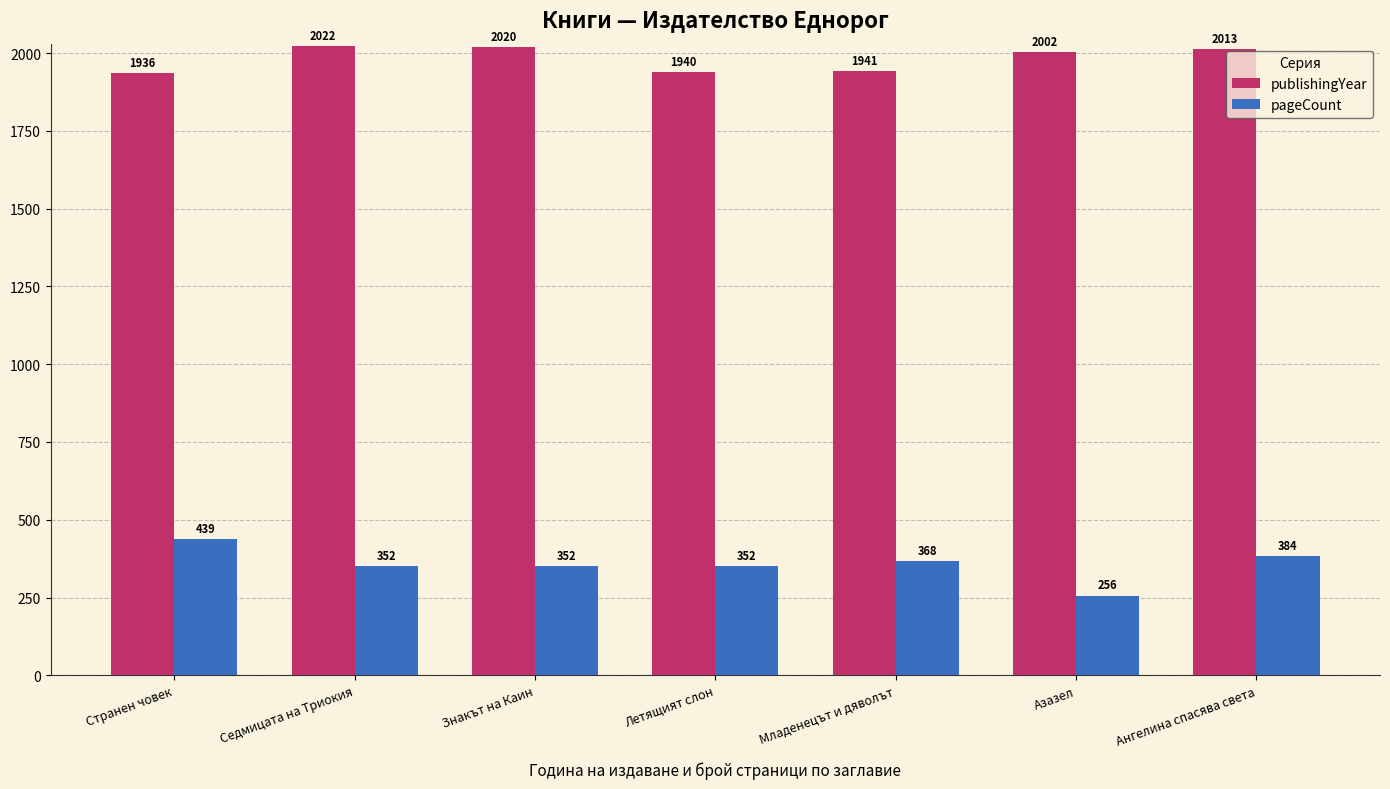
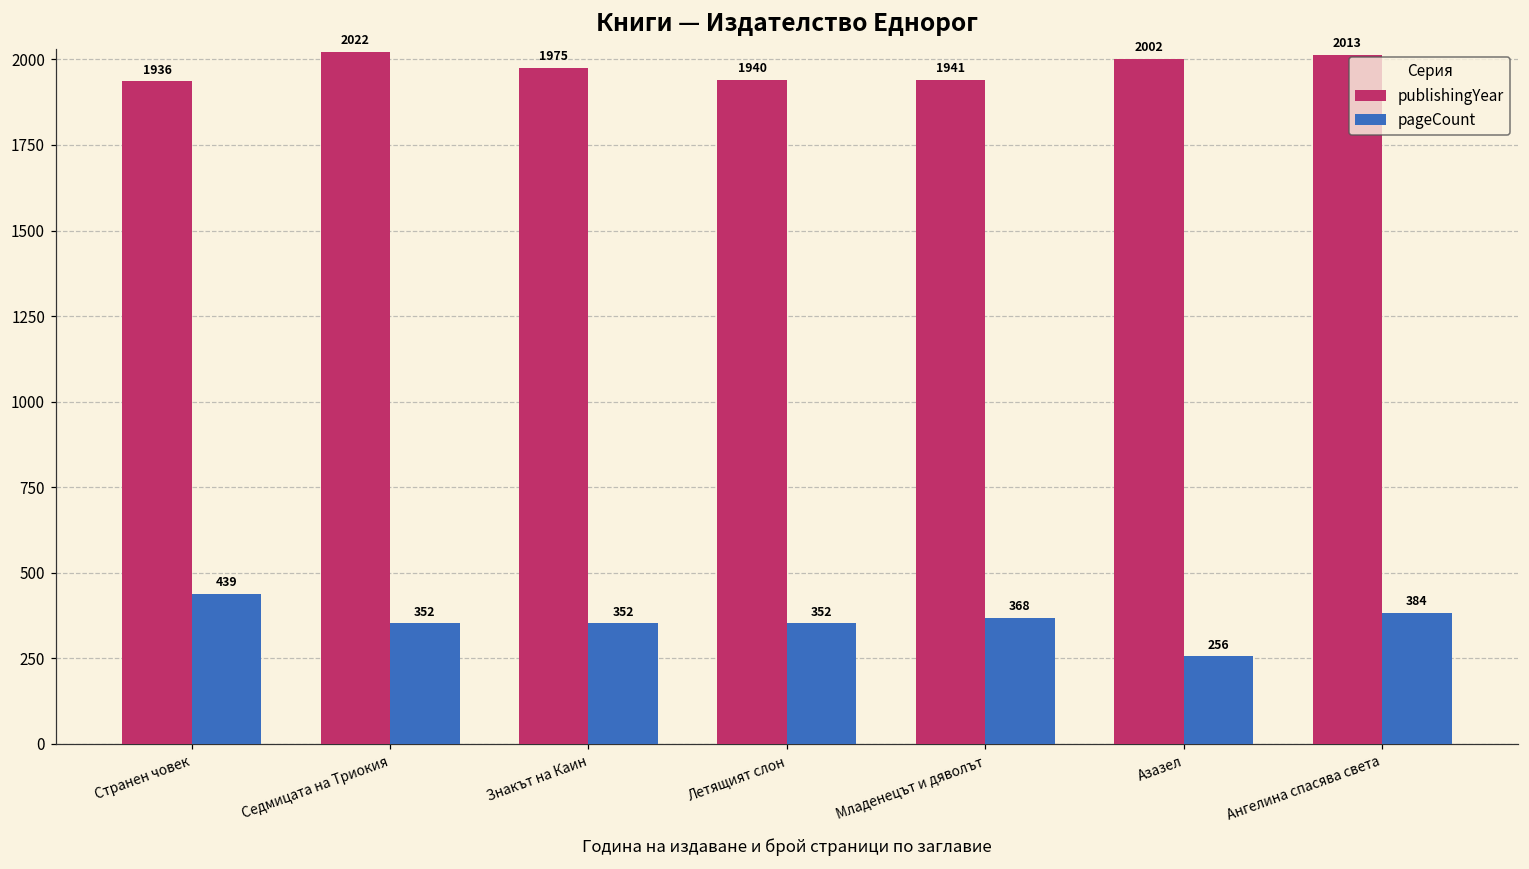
  {
    "publishingYear": {
      "Странен човек": 1936,
      "Седмицата на Триокия": 2022,
-     "Знакът на Каин": 2020,
+     "Знакът на Каин": 1975,
      "Летящият слон": 1940,
      "Младенецът и дяволът": 1941,
      "Азазел": 2002,
      "Ангелина спасява света": 2013
    },
    "pageCount": {
      "Странен човек": 439,
      "Седмицата на Триокия": 352,
      "Знакът на Каин": 352,
      "Летящият слон": 352,
      "Младенецът и дяволът": 368,
      "Азазел": 256,
      "Ангелина спасява света": 384
    }
  }
